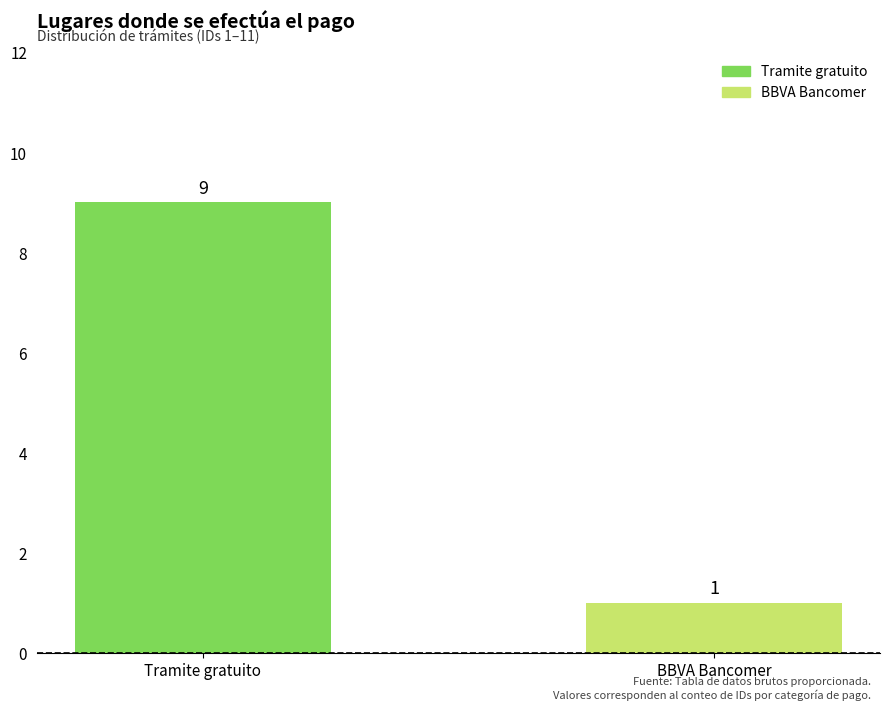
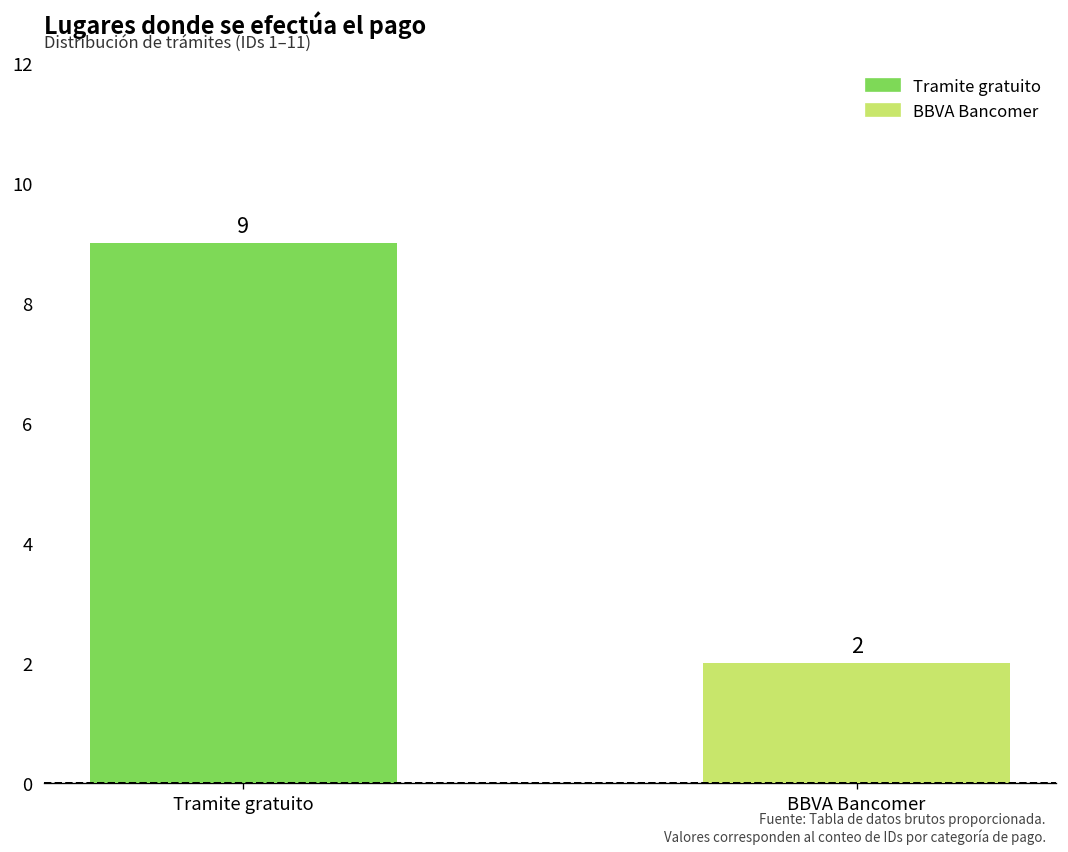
  {
    "Tramite gratuito": 9,
-   "BBVA Bancomer": 1
+   "BBVA Bancomer": 2
  }
